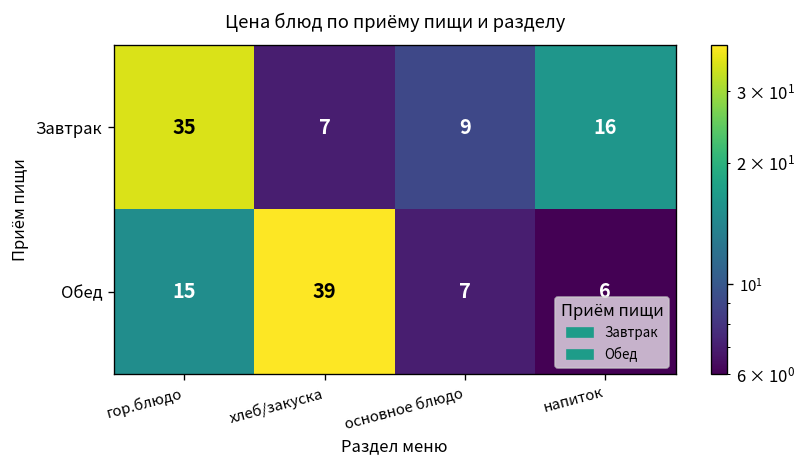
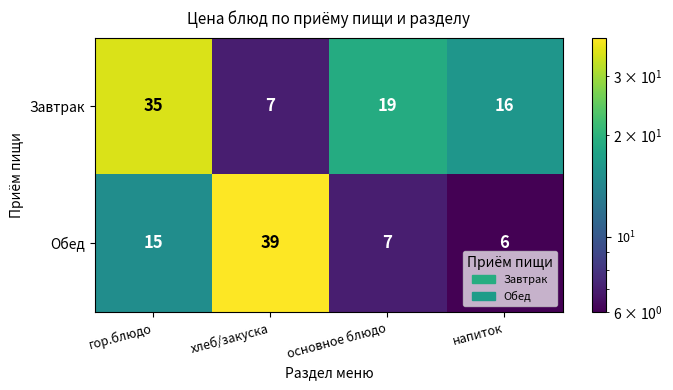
  {
    "Завтрак": {
      "гор.блюдо": 35,
      "хлеб/закуска": 7,
-     "основное блюдо": 9,
+     "основное блюдо": 19,
      "напиток": 16
    },
    "Обед": {
      "гор.блюдо": 15,
      "хлеб/закуска": 39,
      "основное блюдо": 7
    }
  }
